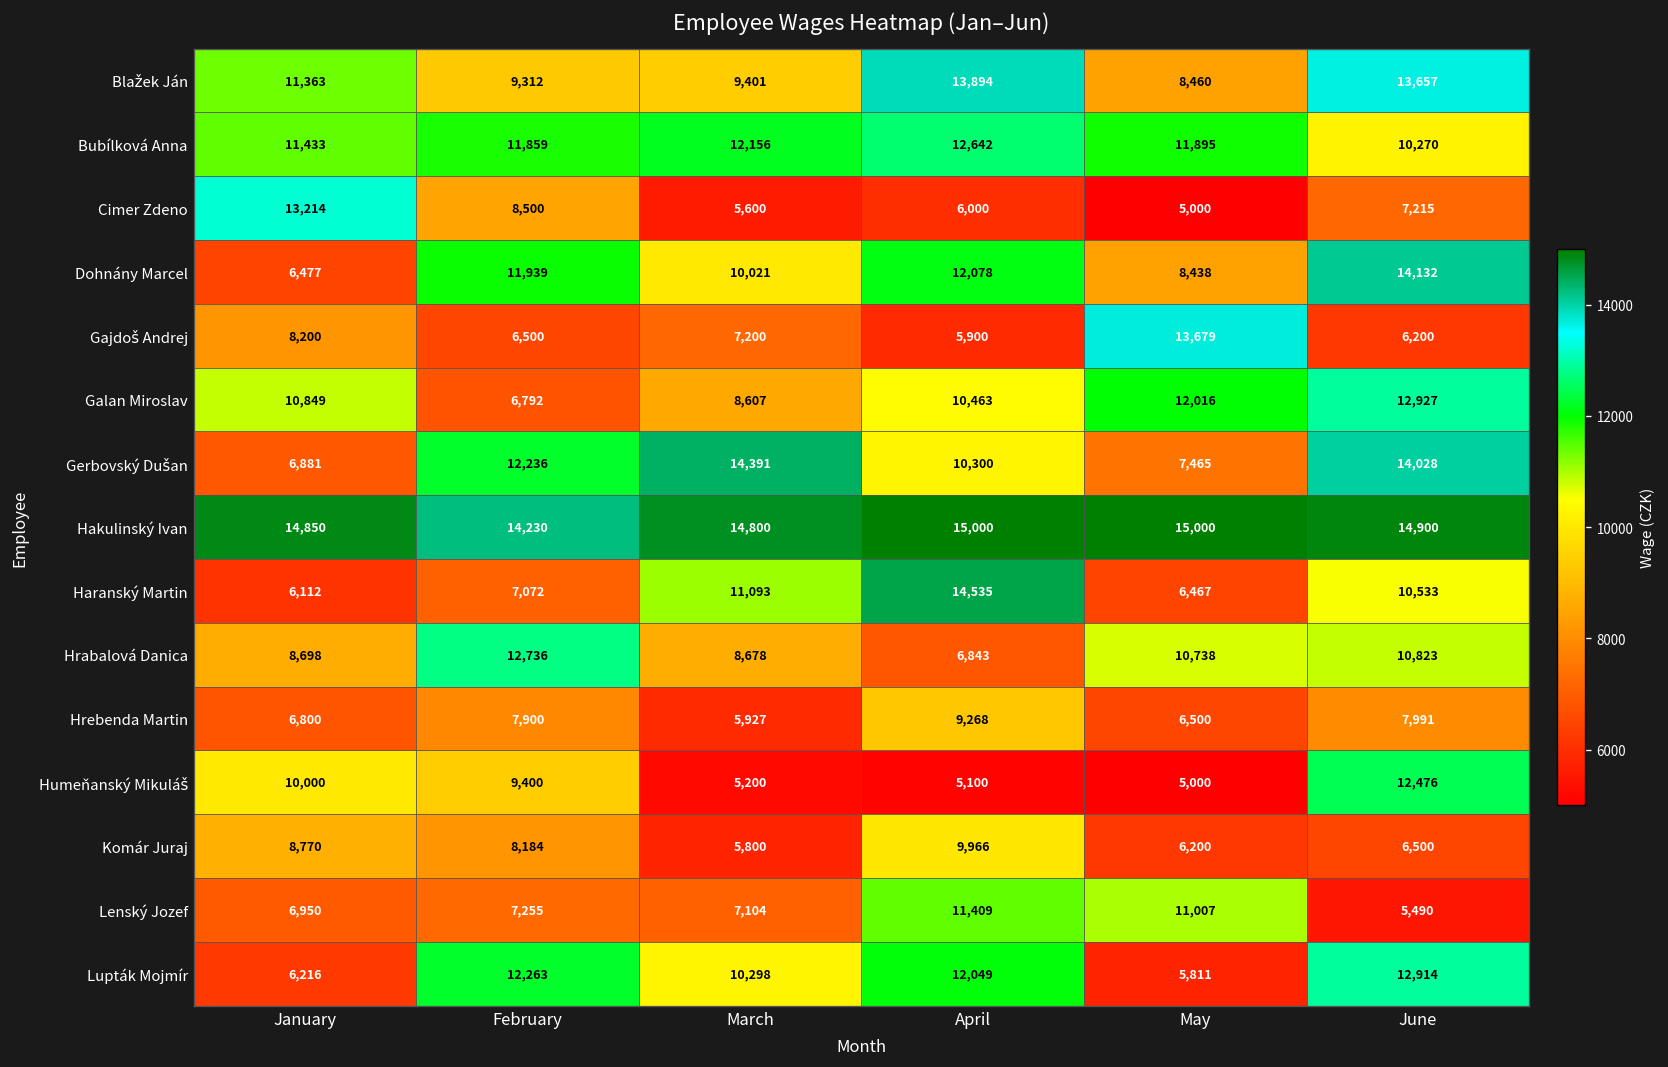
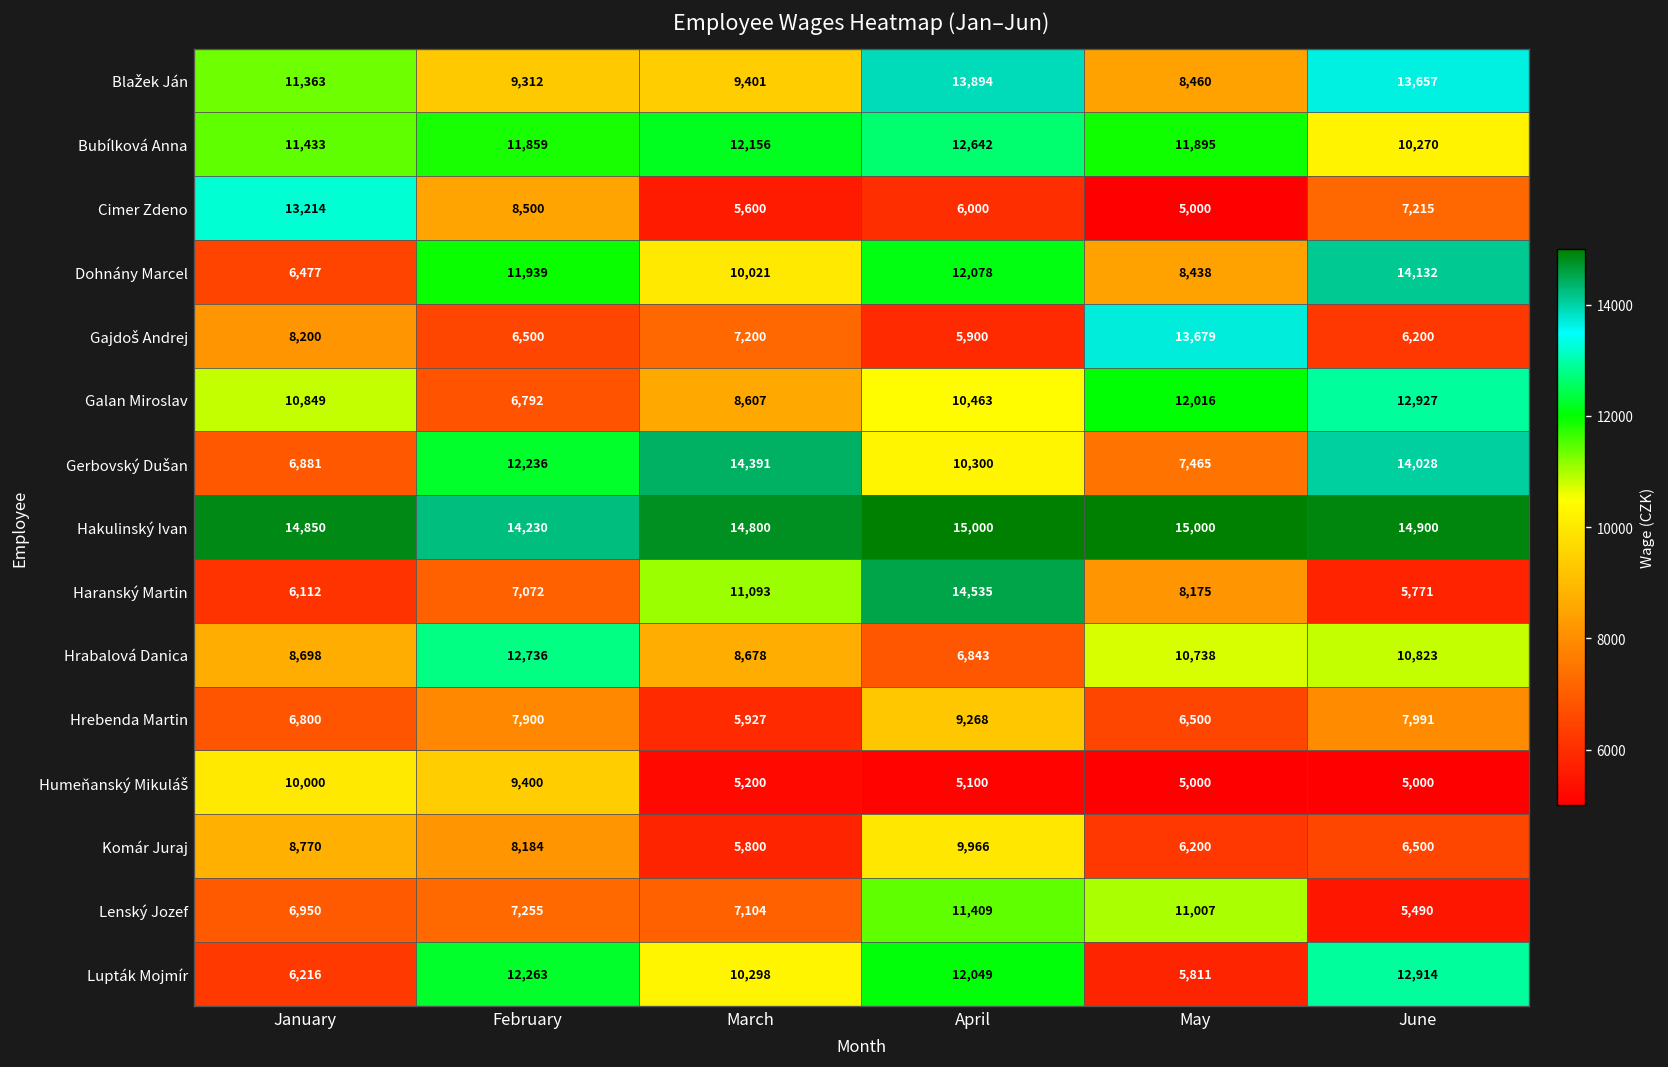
  {
    "Blažek Ján": {
      "January": "11,363",
      "February": "9,312",
      "March": "9,401",
      "April": "13,894",
      "May": "8,460",
      "June": "13,657"
    },
    "Bubílková Anna": {
      "January": "11,433",
      "February": "11,859",
      "March": "12,156",
      "April": "12,642",
      "May": "11,895",
      "June": "10,270"
    },
    "Cimer Zdeno": {
      "January": "13,214",
      "February": "8,500",
      "March": "5,600",
      "April": "6,000",
      "May": "5,000",
      "June": "7,215"
    },
    "Dohnány Marcel": {
      "January": "6,477",
      "February": "11,939",
      "March": "10,021",
      "April": "12,078",
      "May": "8,438",
      "June": "14,132"
    },
    "Gajdoš Andrej": {
      "January": "8,200",
      "February": "6,500",
      "March": "7,200",
      "April": "5,900",
      "May": "13,679",
      "June": "6,200"
    },
    "Galan Miroslav": {
      "January": "10,849",
      "February": "6,792",
      "March": "8,607",
      "April": "10,463",
      "May": "12,016",
      "June": "12,927"
    },
    "Gerbovský Dušan": {
      "January": "6,881",
      "February": "12,236",
      "March": "14,391",
      "April": "10,300",
      "May": "7,465",
      "June": "14,028"
    },
    "Hakulinský Ivan": {
      "January": "14,850",
      "February": "14,230",
      "March": "14,800",
      "April": "15,000",
      "May": "15,000",
      "June": "14,900"
    },
    "Haranský Martin": {
      "January": "6,112",
      "February": "7,072",
      "March": "11,093",
      "April": "14,535",
-     "May": "6,467",
-     "June": "10,533"
+     "May": "8,175",
+     "June": "5,771"
    },
    "Hrabalová Danica": {
      "January": "8,698",
      "February": "12,736",
      "March": "8,678",
      "April": "6,843",
      "May": "10,738",
      "June": "10,823"
    },
    "Hrebenda Martin": {
      "January": "6,800",
      "February": "7,900",
      "March": "5,927",
      "April": "9,268",
      "May": "6,500",
      "June": "7,991"
    },
    "Humeňanský Mikuláš": {
      "January": "10,000",
      "February": "9,400",
      "March": "5,200",
      "April": "5,100",
      "May": "5,000",
-     "June": "12,476"
+     "June": "5,000"
    },
    "Komár Juraj": {
      "January": "8,770",
      "February": "8,184",
      "March": "5,800",
      "April": "9,966",
      "May": "6,200",
      "June": "6,500"
    },
    "Lenský Jozef": {
      "January": "6,950",
      "February": "7,255",
      "March": "7,104",
      "April": "11,409",
      "May": "11,007",
      "June": "5,490"
    },
    "Lupták Mojmír": {
      "January": "6,216",
      "February": "12,263",
      "March": "10,298",
      "April": "12,049",
      "May": "5,811",
      "June": "12,914"
    }
  }
